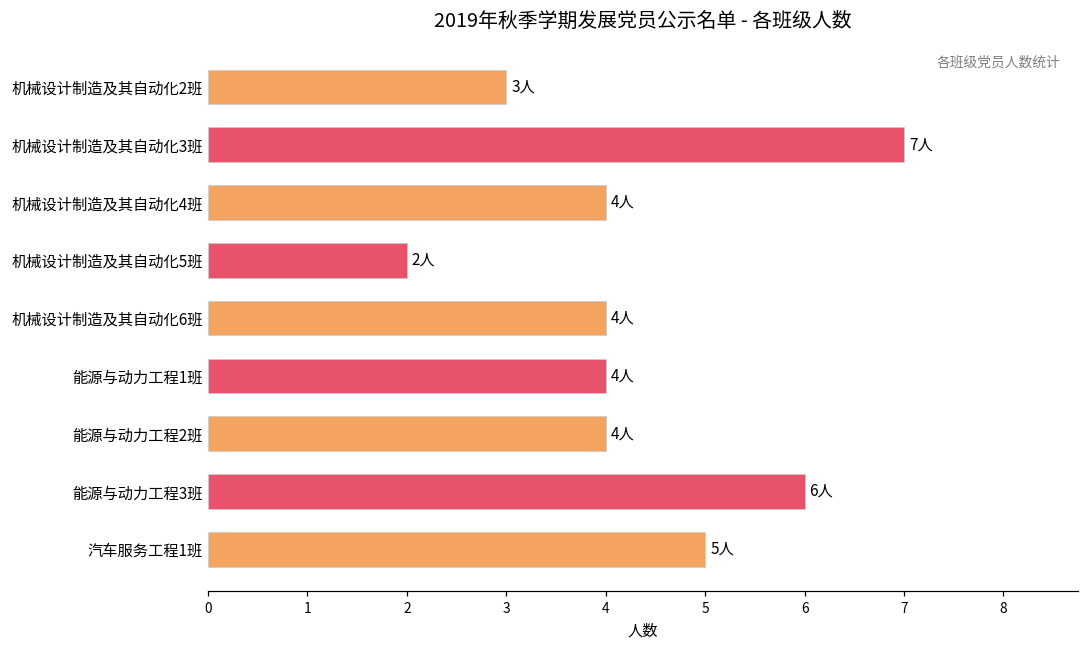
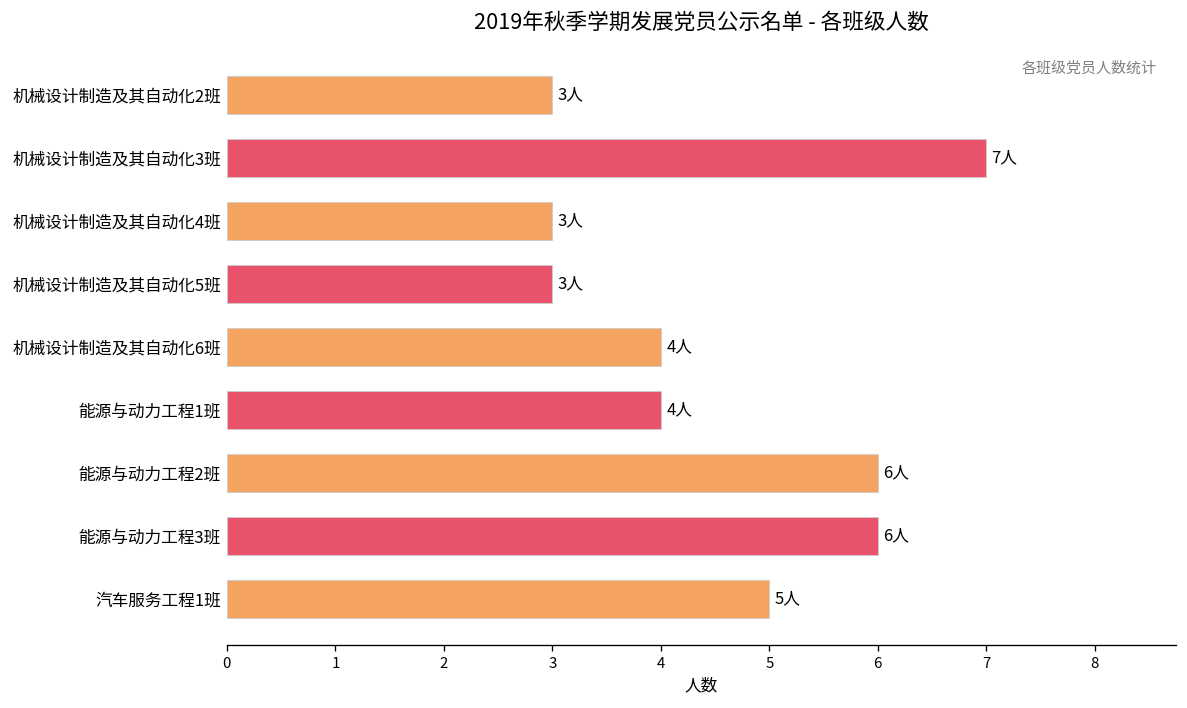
  {
    "机械设计制造及其自动化2班": "3人",
    "机械设计制造及其自动化3班": "7人",
-   "机械设计制造及其自动化4班": "4人",
-   "机械设计制造及其自动化5班": "2人",
+   "机械设计制造及其自动化4班": "3人",
+   "机械设计制造及其自动化5班": "3人",
    "机械设计制造及其自动化6班": "4人",
    "能源与动力工程1班": "4人",
-   "能源与动力工程2班": "4人",
+   "能源与动力工程2班": "6人",
    "能源与动力工程3班": "6人",
    "汽车服务工程1班": "5人"
  }
